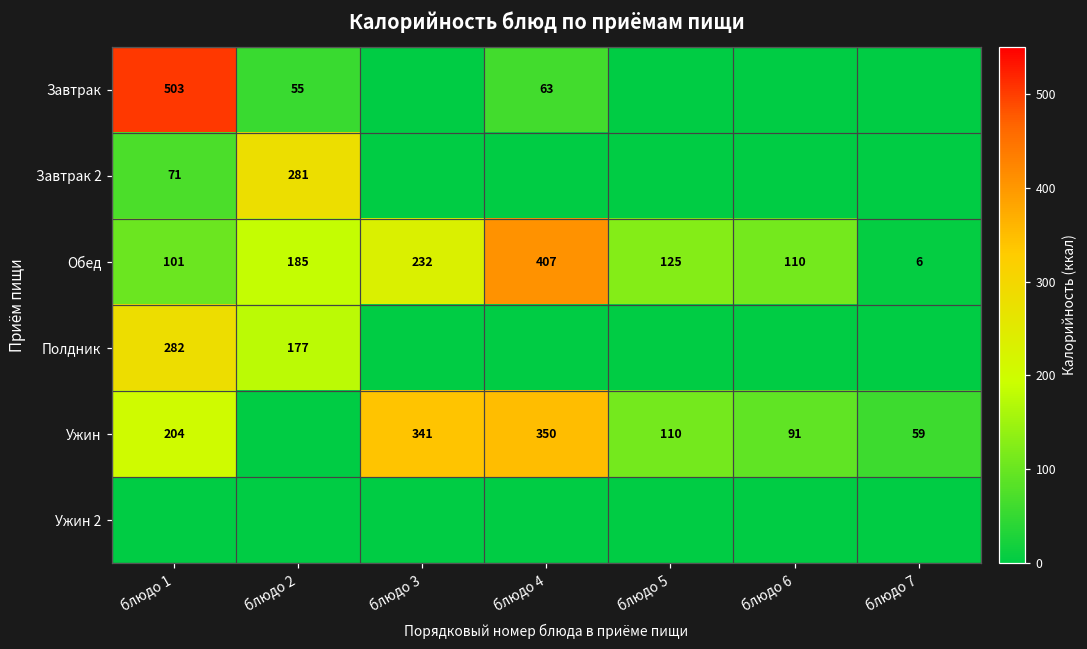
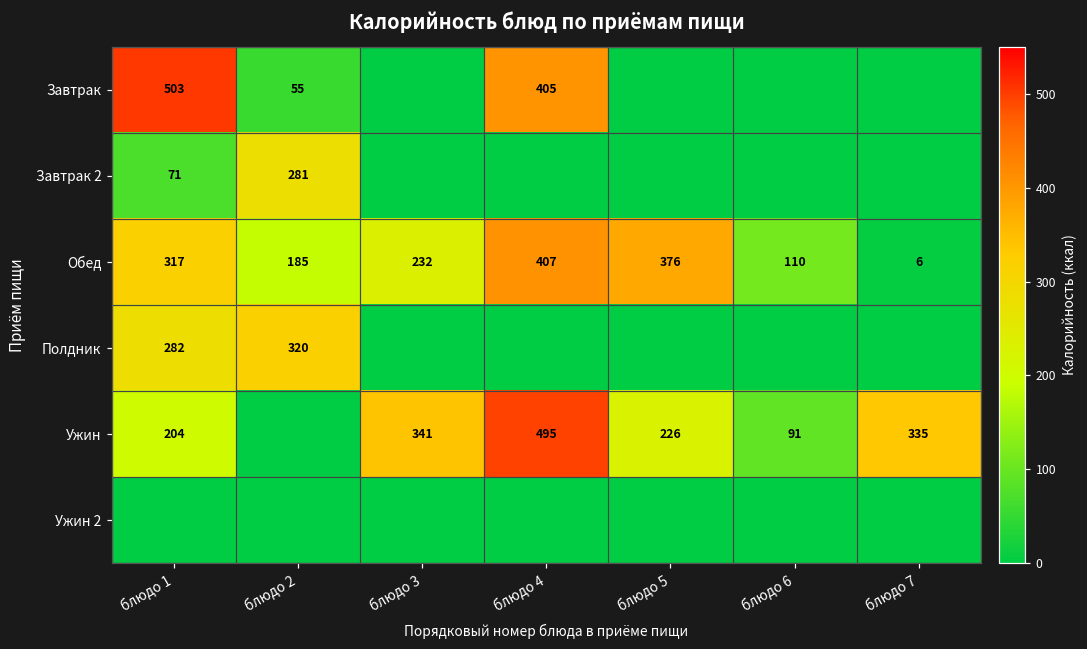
  {
    "Завтрак": {
      "блюдо 1": 503,
      "блюдо 2": 55,
-     "блюдо 4": 63
+     "блюдо 4": 405
    },
    "Завтрак 2": {
      "блюдо 1": 71,
      "блюдо 2": 281
    },
    "Обед": {
-     "блюдо 1": 101,
+     "блюдо 1": 317,
      "блюдо 2": 185,
      "блюдо 3": 232,
      "блюдо 4": 407,
-     "блюдо 5": 125,
+     "блюдо 5": 376,
      "блюдо 6": 110,
      "блюдо 7": 6
    },
    "Полдник": {
      "блюдо 1": 282,
-     "блюдо 2": 177
+     "блюдо 2": 320
    },
    "Ужин": {
      "блюдо 1": 204,
      "блюдо 3": 341,
-     "блюдо 4": 350,
-     "блюдо 5": 110,
+     "блюдо 4": 495,
+     "блюдо 5": 226,
      "блюдо 6": 91,
-     "блюдо 7": 59
+     "блюдо 7": 335
    }
  }
